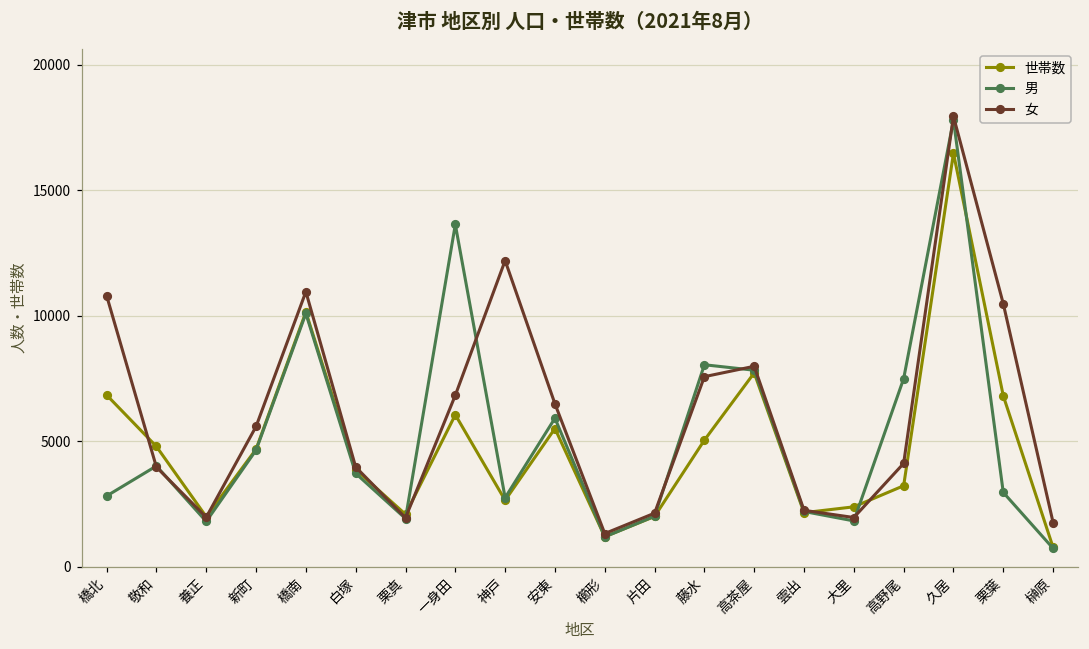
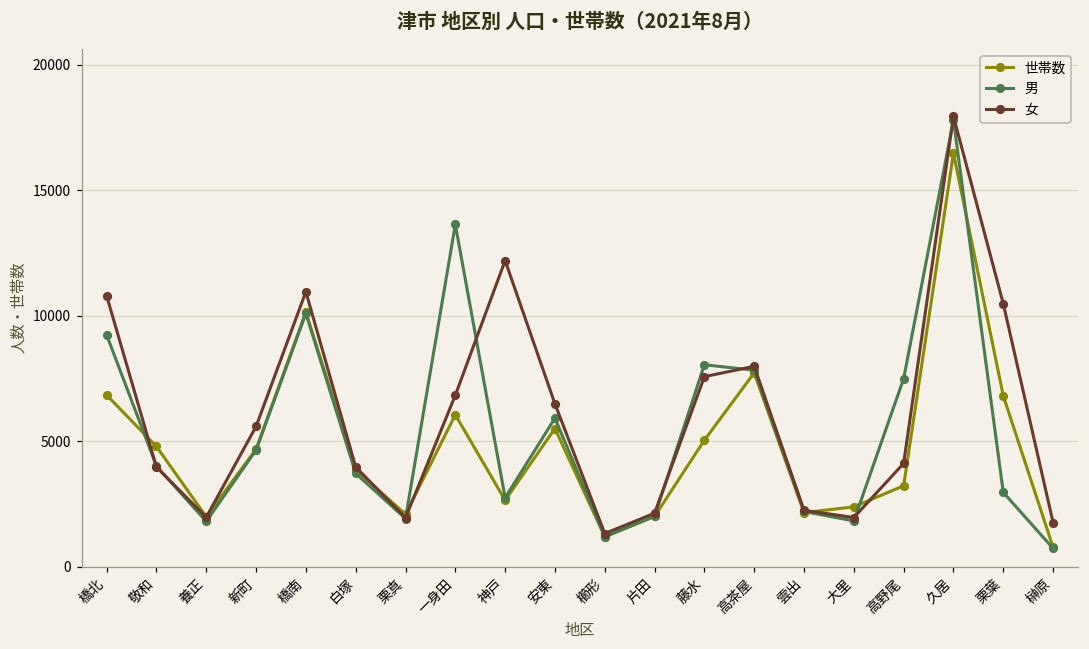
  {
    "世帯数": {
      "橋北": 6800,
      "敬和": 4800,
      "栗真": 2100,
      "一身田": 6000,
      "安東": 5500,
      "藤水": 5000,
      "大里": 2400,
      "高野尾": 3200,
      "久居": 16500,
      "栗葉": 6800
    },
    "男": {
-     "橋北": 2800,
+     "橋北": 9200,
      "養正": 1800,
      "白塚": 3700,
      "一身田": 13600,
      "安東": 5900,
      "藤水": 8000,
      "大里": 1800,
      "高野尾": 7500,
      "久居": 17800,
      "栗葉": 3000
    },
    "女": {
      "橋北": 10800,
      "新町": 5600,
      "橋南": 11000,
      "一身田": 6800,
      "神戸": 12200,
      "安東": 6500,
      "櫛形": 1300,
      "片田": 2100,
      "藤水": 7600,
      "高茶屋": 8000,
      "大里": 2000,
      "高野尾": 4100,
      "久居": 17900,
      "栗葉": 10500,
      "榊原": 1800
    }
  }
